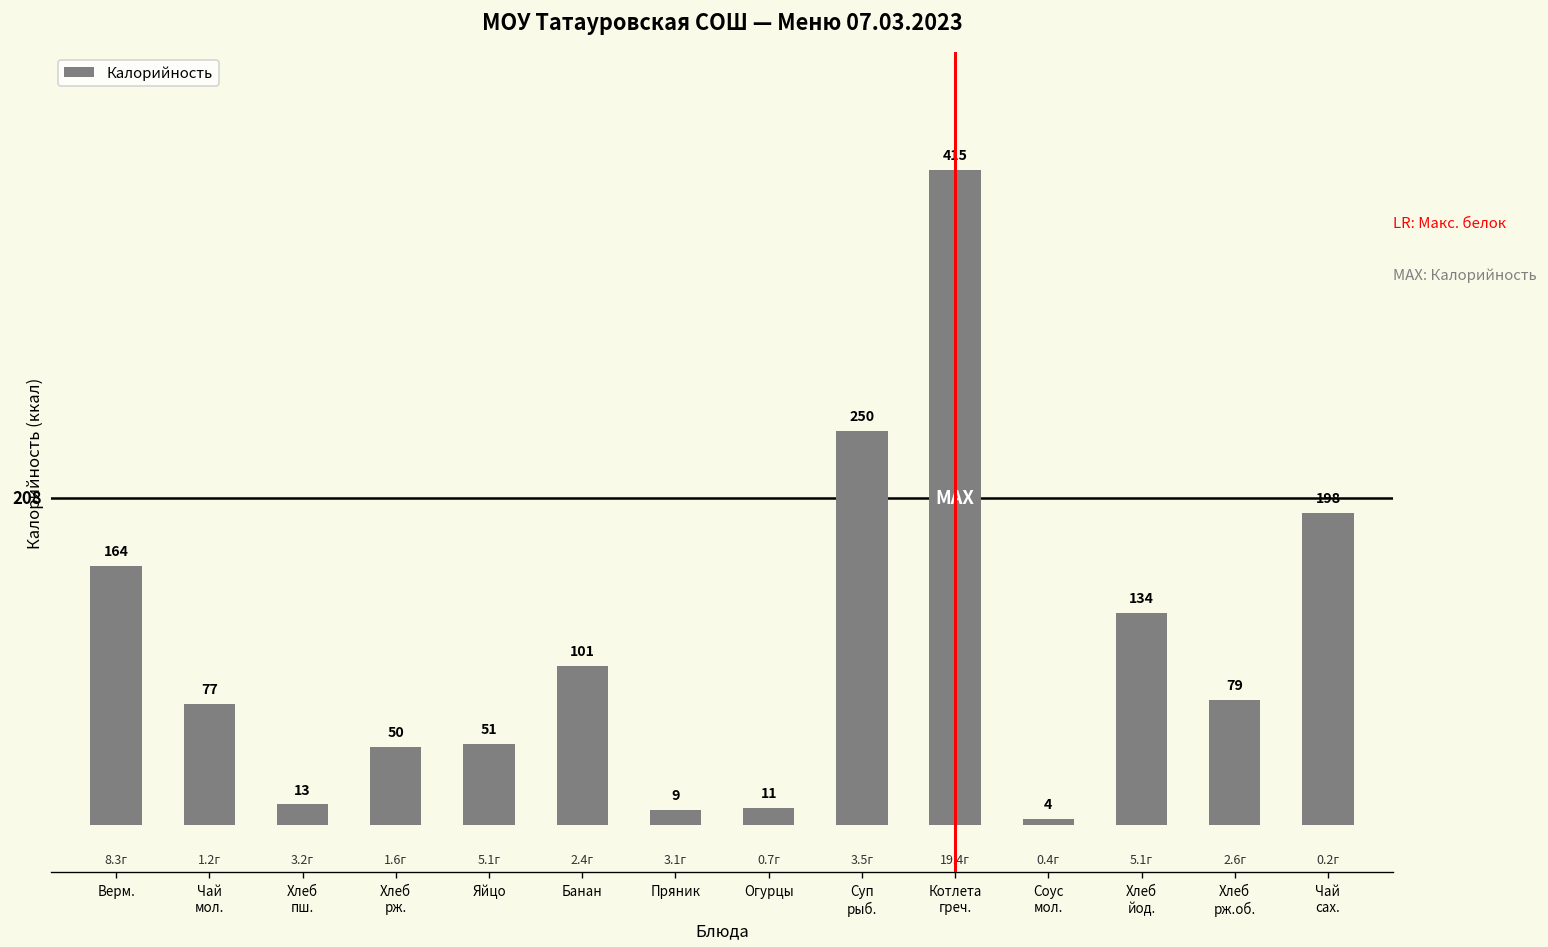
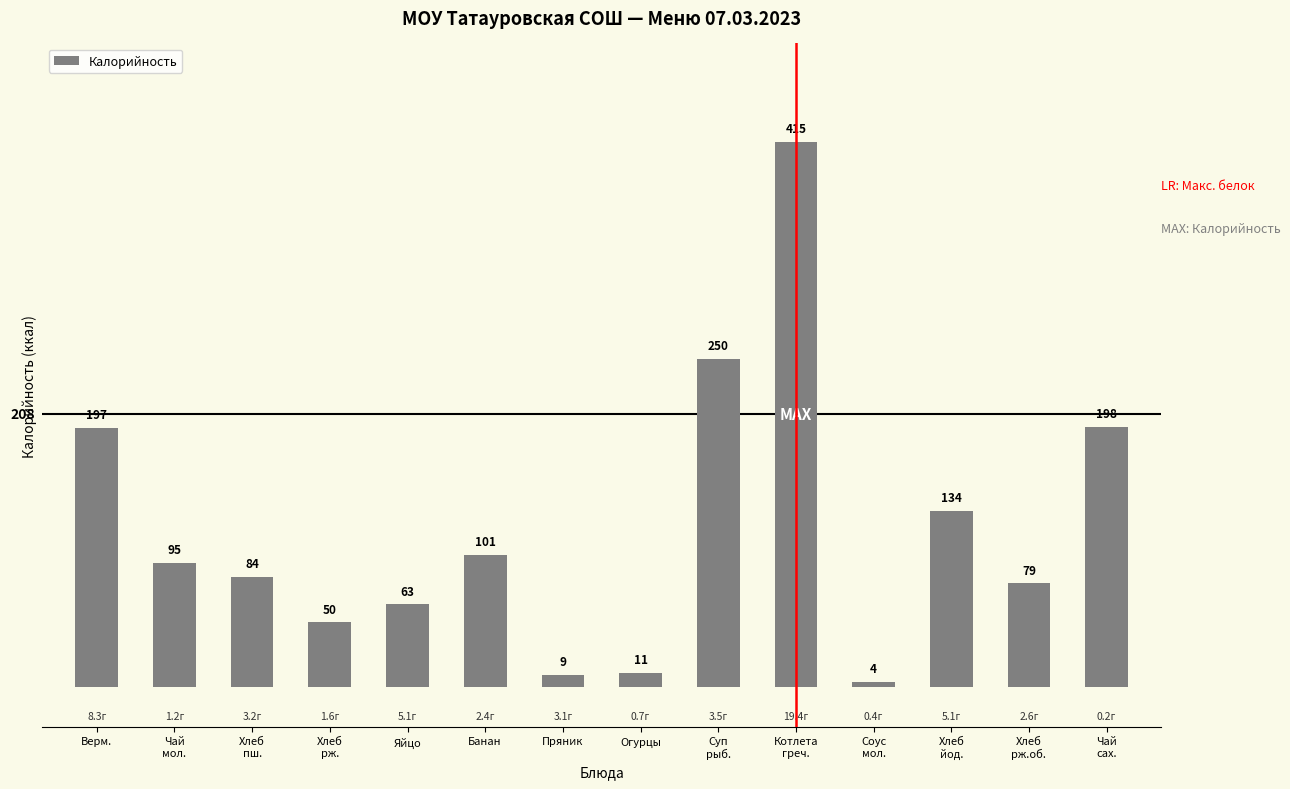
  {
-   "Верм.": 164,
-   "Чай мол.": 77,
-   "Хлеб пш.": 13,
+   "Верм.": 197,
+   "Чай мол.": 95,
+   "Хлеб пш.": 84,
    "Хлеб рж.": 50,
-   "Яйцо": 51,
+   "Яйцо": 63,
    "Банан": 101,
    "Пряник": 9,
    "Огурцы": 11,
    "Суп рыб.": 250,
    "Котлета греч.": 415,
    "Соус мол.": 4,
    "Хлеб йод.": 134,
    "Хлеб рж.об.": 79,
    "Чай сах.": 198
  }
